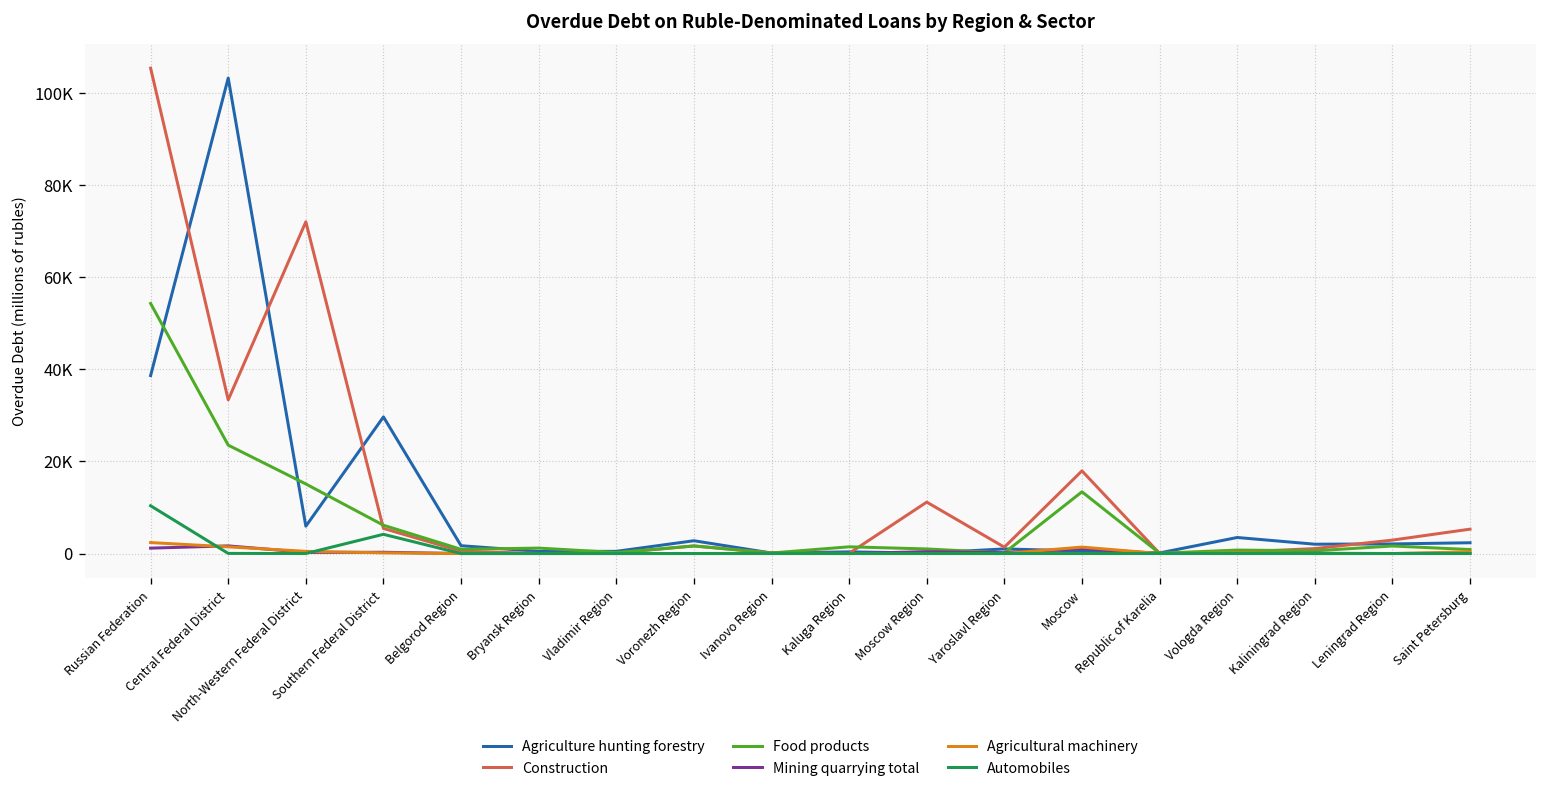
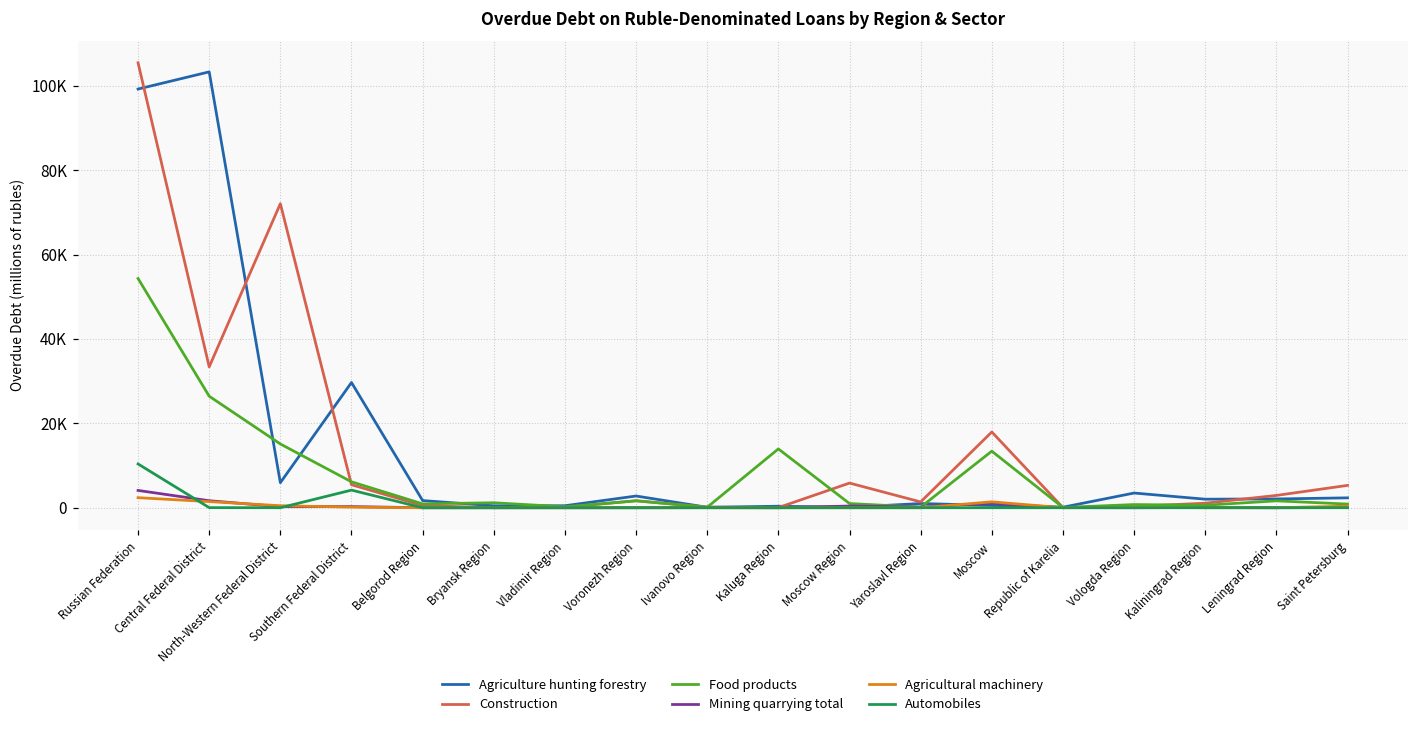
  {
    "Agriculture hunting forestry": {
-     "Russian Federation": 39000,
+     "Russian Federation": 99000,
      "Central Federal District": 103000,
      "North-Western Federal District": 6000,
      "Southern Federal District": 30000,
      "Belgorod Region": 2000,
      "Voronezh Region": 3000,
      "Vologda Region": 3000,
      "Kaliningrad Region": 2000,
      "Saint Petersburg": 2000
    },
    "Construction": {
      "Russian Federation": 105000,
      "Central Federal District": 33000,
      "North-Western Federal District": 72000,
      "Southern Federal District": 5000,
-     "Moscow Region": 11000,
+     "Moscow Region": 6000,
      "Moscow": 18000,
      "Leningrad Region": 3000,
      "Saint Petersburg": 5000
    },
    "Food products": {
      "Russian Federation": 54000,
-     "Central Federal District": 24000,
+     "Central Federal District": 26000,
      "North-Western Federal District": 15000,
      "Southern Federal District": 6000,
      "Bryansk Region": 1000,
-     "Kaluga Region": 1000,
+     "Kaluga Region": 14000,
      "Moscow": 13000
    },
    "Mining quarrying total": {
-     "Russian Federation": 1000
+     "Russian Federation": 4000
    },
    "Agricultural machinery": {
      "Russian Federation": 2000
    },
    "Automobiles": {
      "Russian Federation": 10000,
      "Central Federal District": 0,
      "Southern Federal District": 4000
    }
  }
